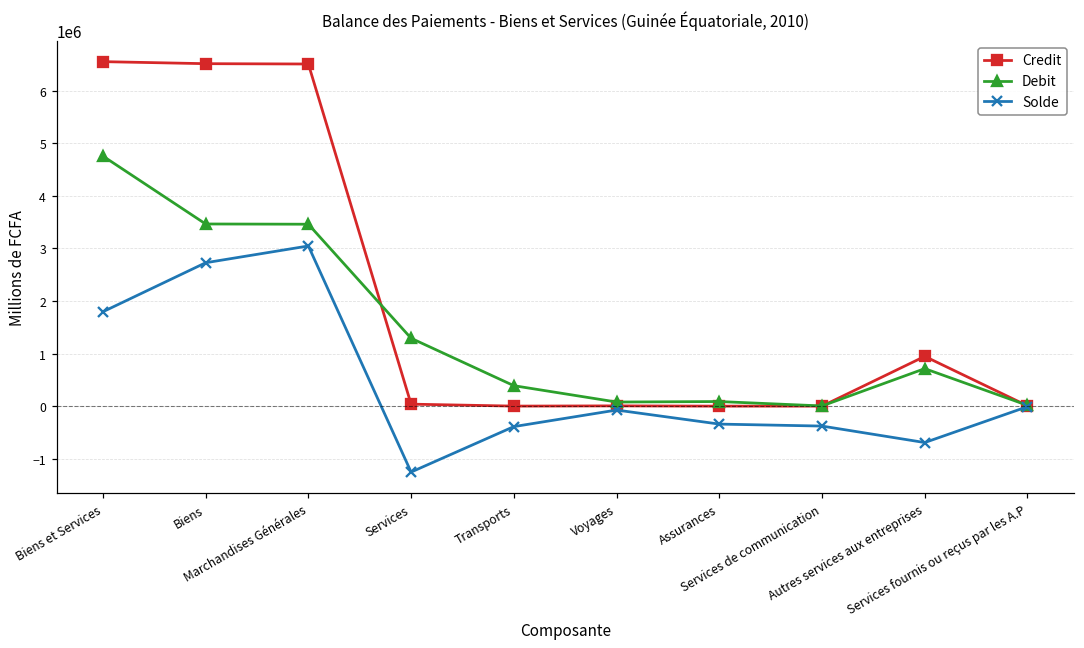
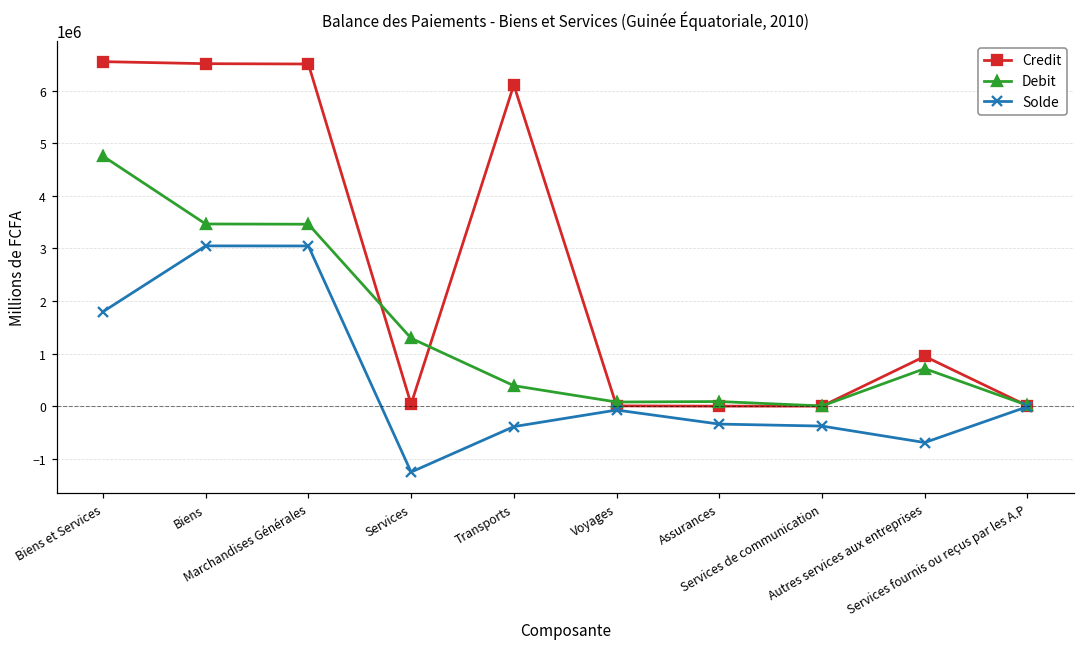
  {
    "Credit": {
      "Biens et Services": 6600000,
      "Biens": 6500000,
      "Marchandises Générales": 6500000,
      "Services": 0,
-     "Transports": 0,
+     "Transports": 6100000,
      "Voyages": 0,
      "Assurances": 0,
      "Autres services aux entreprises": 900000
    },
    "Debit": {
      "Biens et Services": 4800000,
      "Biens": 3500000,
      "Marchandises Générales": 3500000,
      "Services": 1300000,
      "Transports": 400000,
      "Voyages": 100000,
      "Assurances": 100000,
      "Autres services aux entreprises": 700000
    },
    "Solde": {
      "Biens et Services": 1800000,
-     "Biens": 2700000,
+     "Biens": 3000000,
      "Marchandises Générales": 3000000,
      "Services": -1300000,
      "Transports": -400000,
      "Voyages": -100000,
      "Assurances": -300000,
      "Services de communication": -400000,
      "Autres services aux entreprises": -700000
    }
  }
